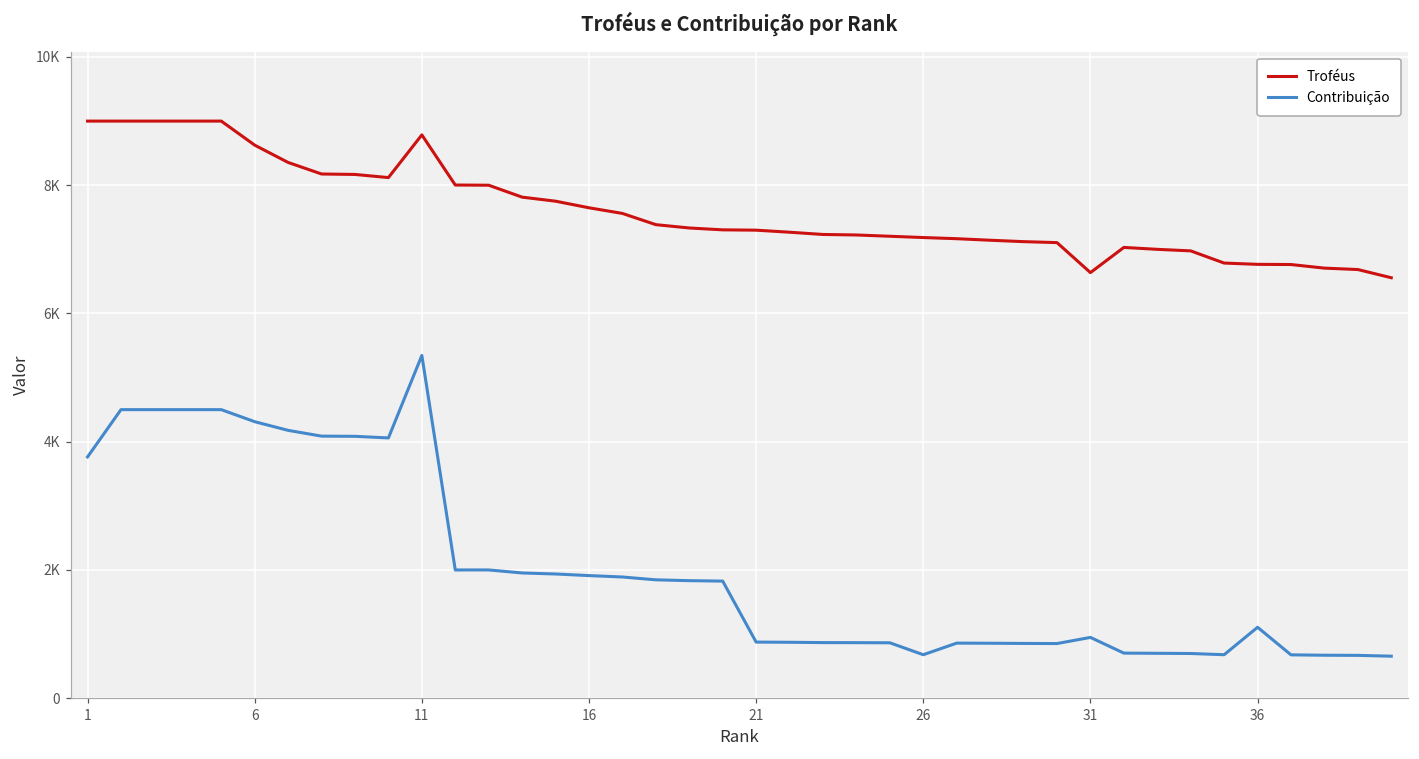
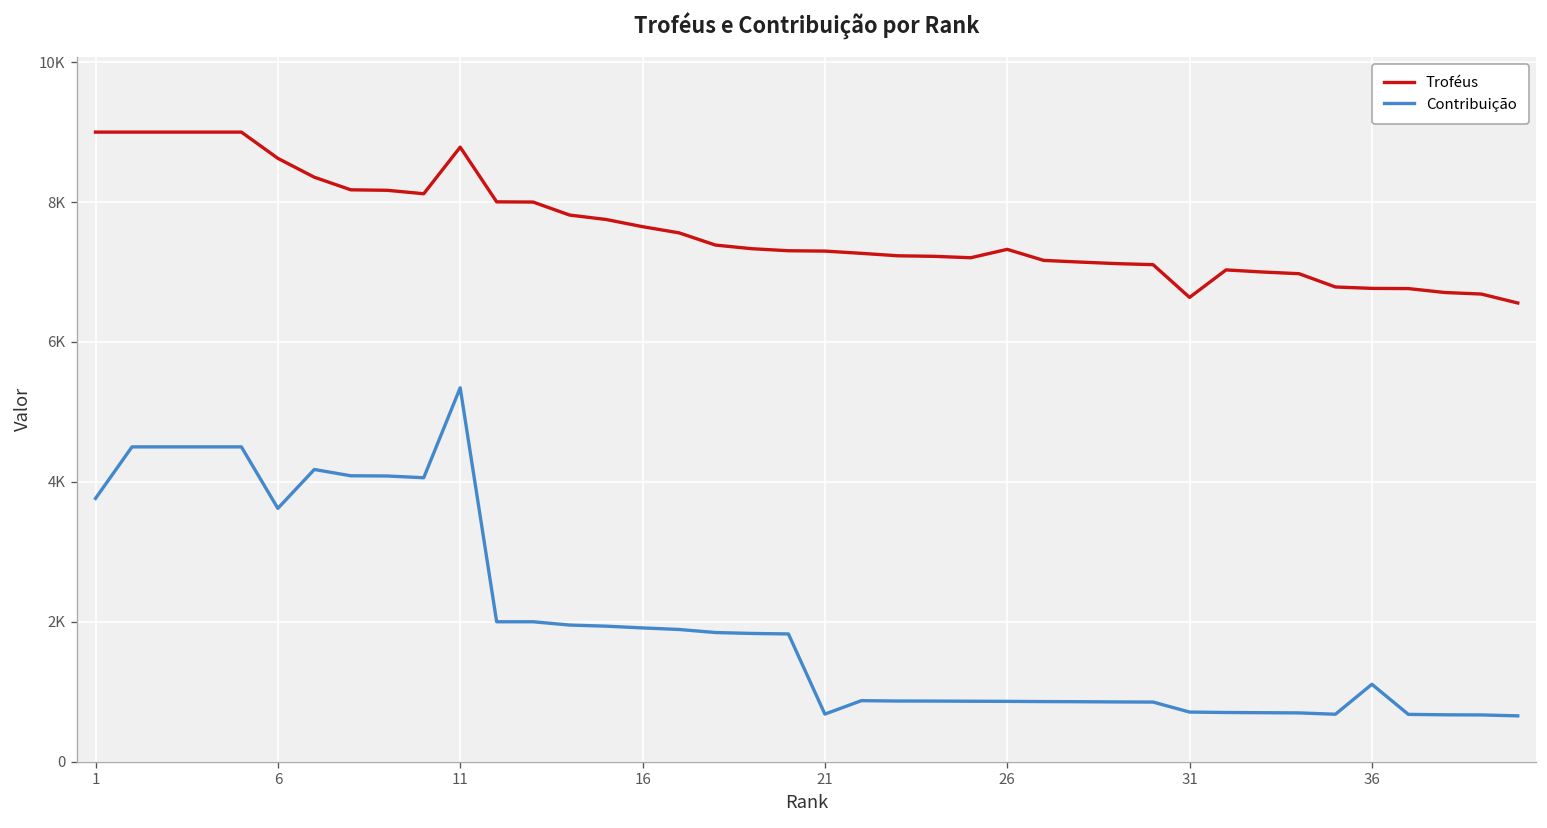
  {
    "Troféus": {
      "1": 9000,
      "6": 8600,
      "11": 8800,
      "16": 7600,
      "21": 7300,
-     "26": 7200,
+     "26": 7300,
      "31": 6600,
      "36": 6800
    },
    "Contribuição": {
      "1": 3800,
-     "6": 4300,
+     "6": 3600,
      "11": 5300,
      "16": 1900,
-     "21": 900,
-     "26": 700,
-     "31": 900,
+     "21": 700,
+     "26": 900,
+     "31": 700,
      "36": 1100
    }
  }
